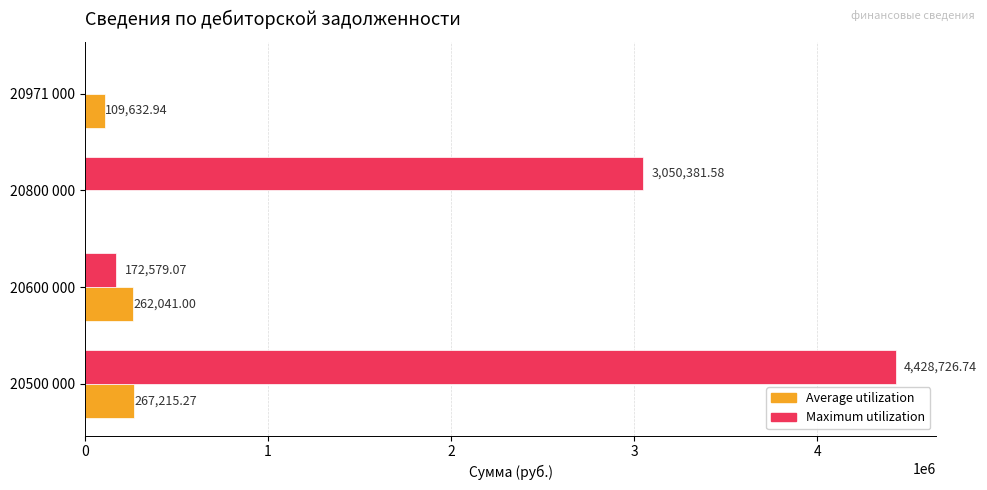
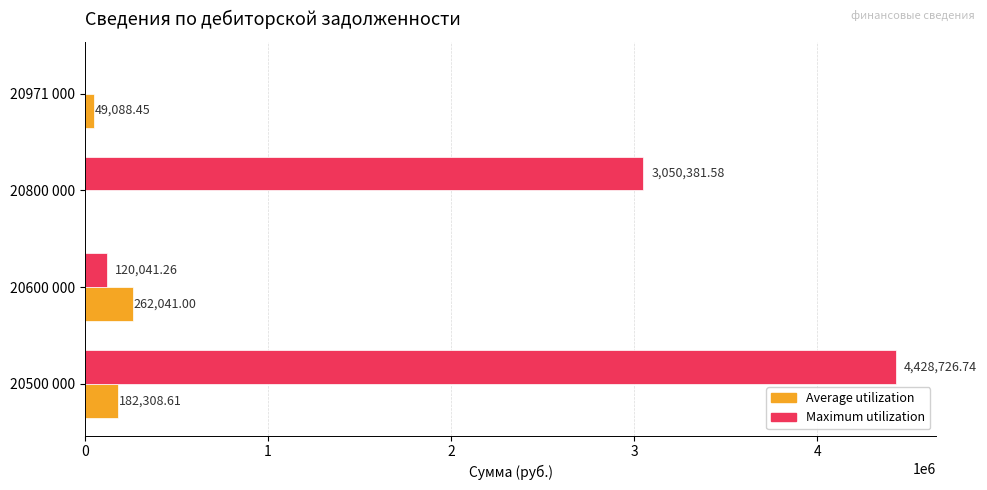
  {
    "Average utilization": {
-     "20971 000": "109,632.94",
+     "20971 000": "49,088.45",
      "20600 000": "262,041.00",
-     "20500 000": "267,215.27"
+     "20500 000": "182,308.61"
    },
    "Maximum utilization": {
      "20800 000": "3,050,381.58",
-     "20600 000": "172,579.07",
+     "20600 000": "120,041.26",
      "20500 000": "4,428,726.74"
    }
  }
